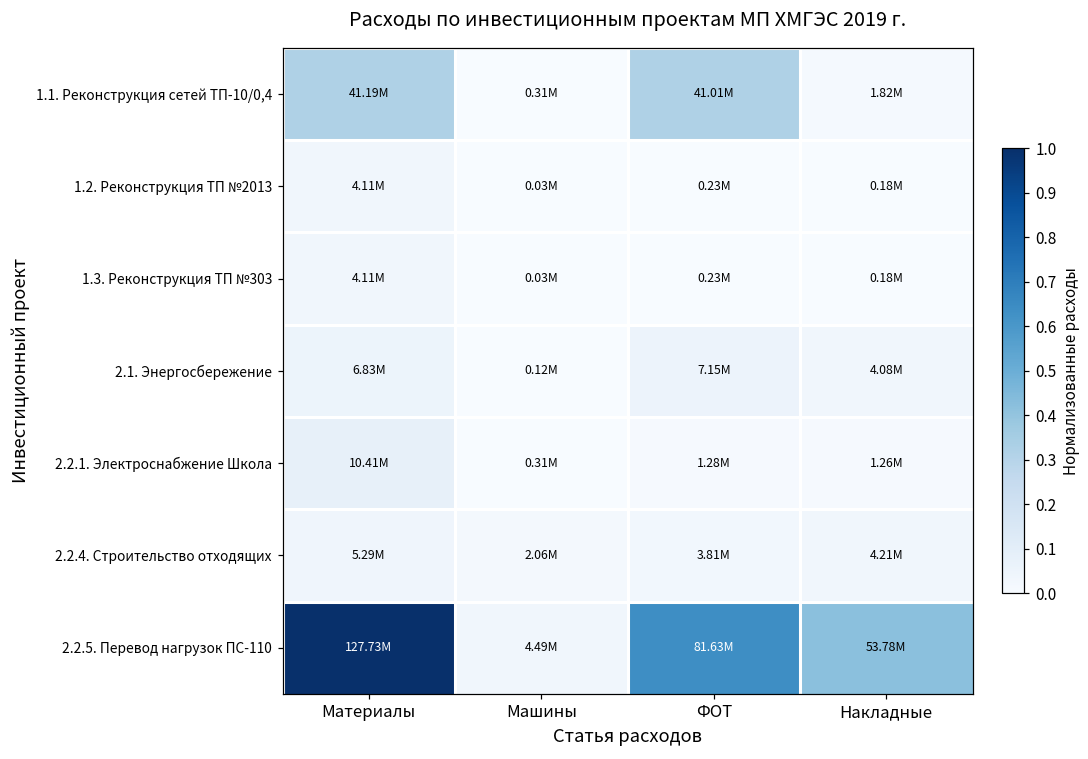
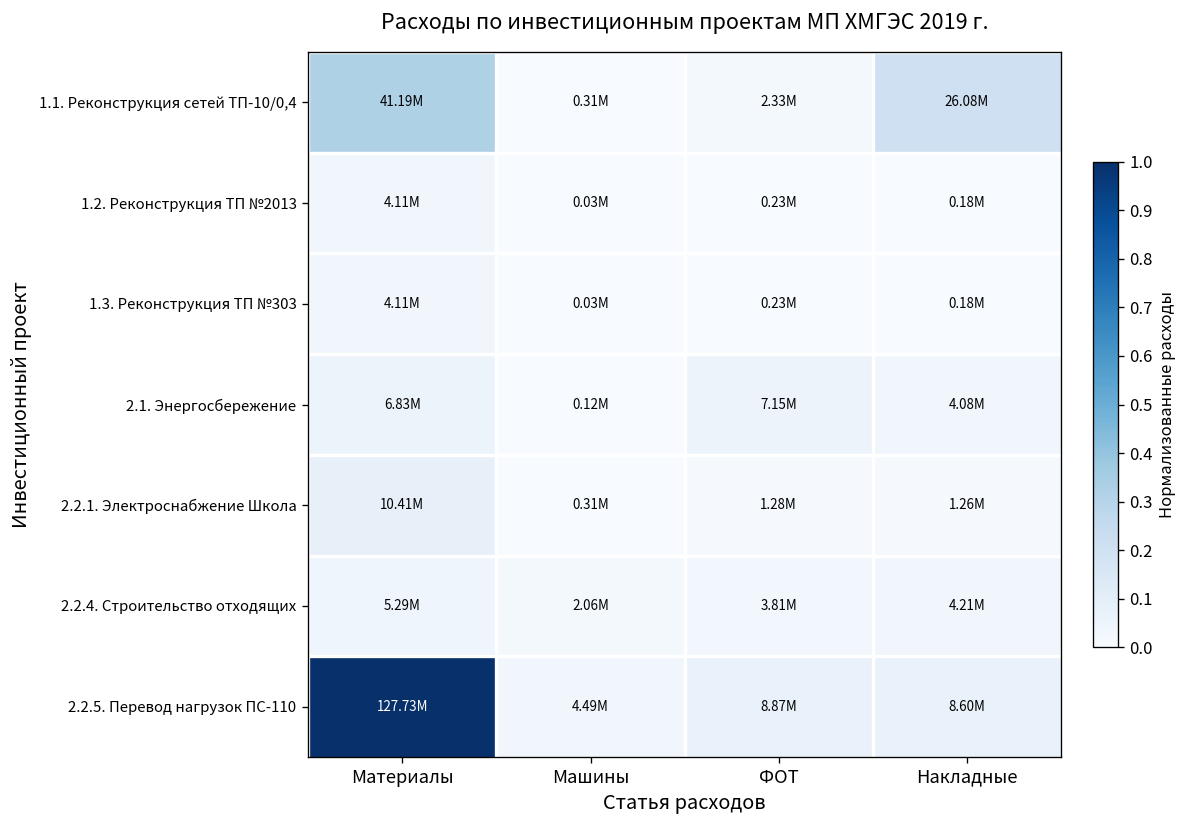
  {
    "1.1. Реконструкция сетей ТП-10/0,4": {
      "Материалы": "41.19M",
      "Машины": "0.31M",
-     "ФОТ": "41.01M",
-     "Накладные": "1.82M"
+     "ФОТ": "2.33M",
+     "Накладные": "26.08M"
    },
    "1.2. Реконструкция ТП №2013": {
      "Материалы": "4.11M",
      "Машины": "0.03M",
      "ФОТ": "0.23M",
      "Накладные": "0.18M"
    },
    "1.3. Реконструкция ТП №303": {
      "Материалы": "4.11M",
      "Машины": "0.03M",
      "ФОТ": "0.23M",
      "Накладные": "0.18M"
    },
    "2.1. Энергосбережение": {
      "Материалы": "6.83M",
      "Машины": "0.12M",
      "ФОТ": "7.15M",
      "Накладные": "4.08M"
    },
    "2.2.1. Электроснабжение Школа": {
      "Материалы": "10.41M",
      "Машины": "0.31M",
      "ФОТ": "1.28M",
      "Накладные": "1.26M"
    },
    "2.2.4. Строительство отходящих": {
      "Материалы": "5.29M",
      "Машины": "2.06M",
      "ФОТ": "3.81M",
      "Накладные": "4.21M"
    },
    "2.2.5. Перевод нагрузок ПС-110": {
      "Материалы": "127.73M",
      "Машины": "4.49M",
-     "ФОТ": "81.63M",
-     "Накладные": "53.78M"
+     "ФОТ": "8.87M",
+     "Накладные": "8.60M"
    }
  }
